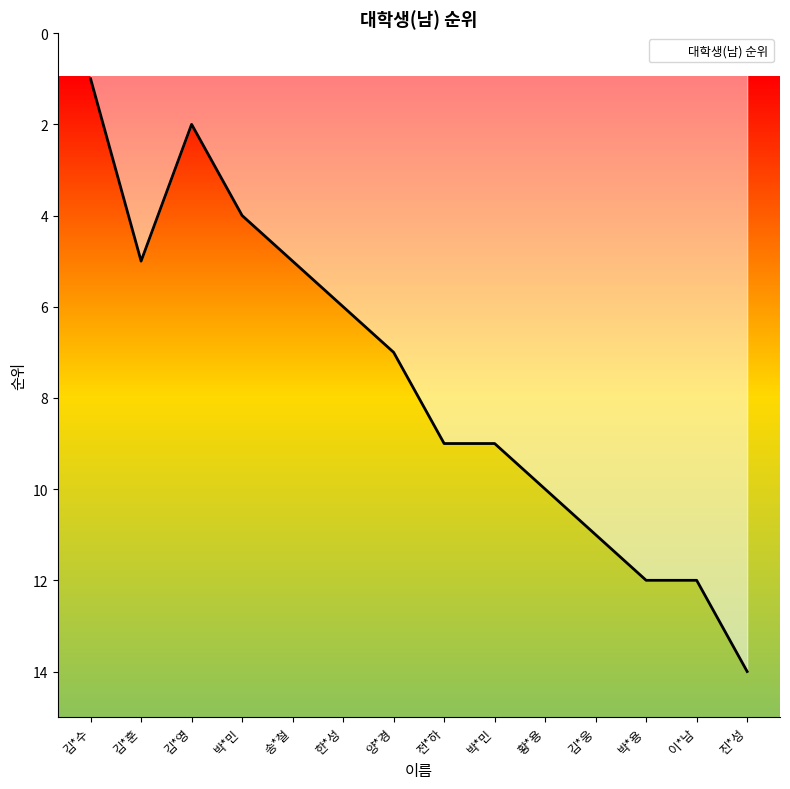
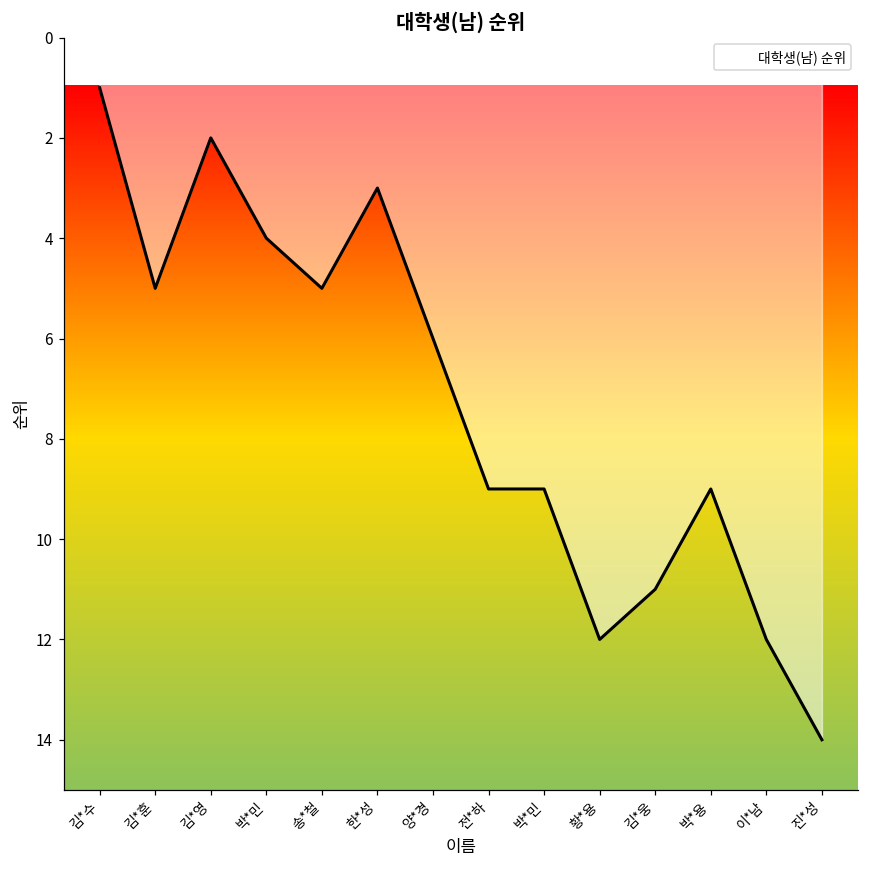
  {
    "김*수": 1,
    "김*훈": 5,
    "김*영": 2,
    "송*철": 5,
-   "한*성": 6,
-   "양*경": 7,
+   "한*성": 3,
+   "양*경": 6,
    "전*하": 9,
-   "황*용": 10,
+   "황*용": 12,
    "김*웅": 11,
-   "박*용": 12,
+   "박*용": 9,
    "이*남": 12,
    "진*성": 14
  }
